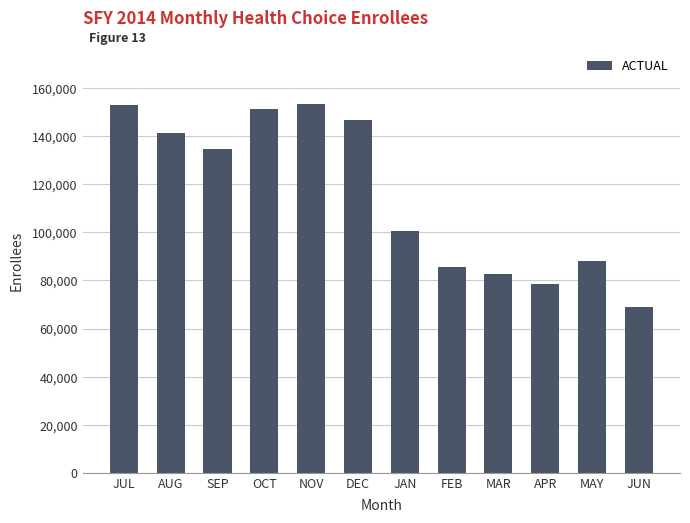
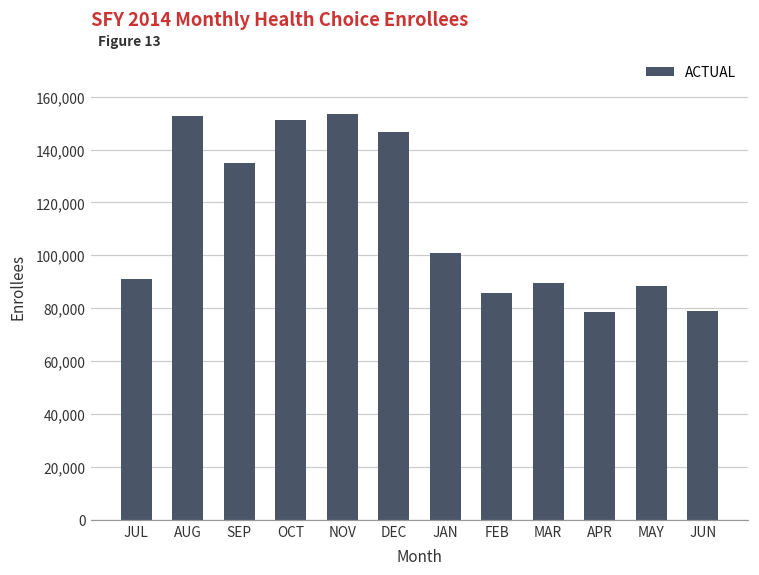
  {
-   "JUL": "153,000",
-   "AUG": "141,000",
+   "JUL": "91,000",
+   "AUG": "153,000",
    "SEP": "135,000",
    "OCT": "151,000",
    "NOV": "153,000",
    "DEC": "147,000",
    "JAN": "101,000",
    "FEB": "86,000",
-   "MAR": "83,000",
+   "MAR": "90,000",
    "APR": "78,000",
    "MAY": "88,000",
-   "JUN": "69,000"
+   "JUN": "79,000"
  }
